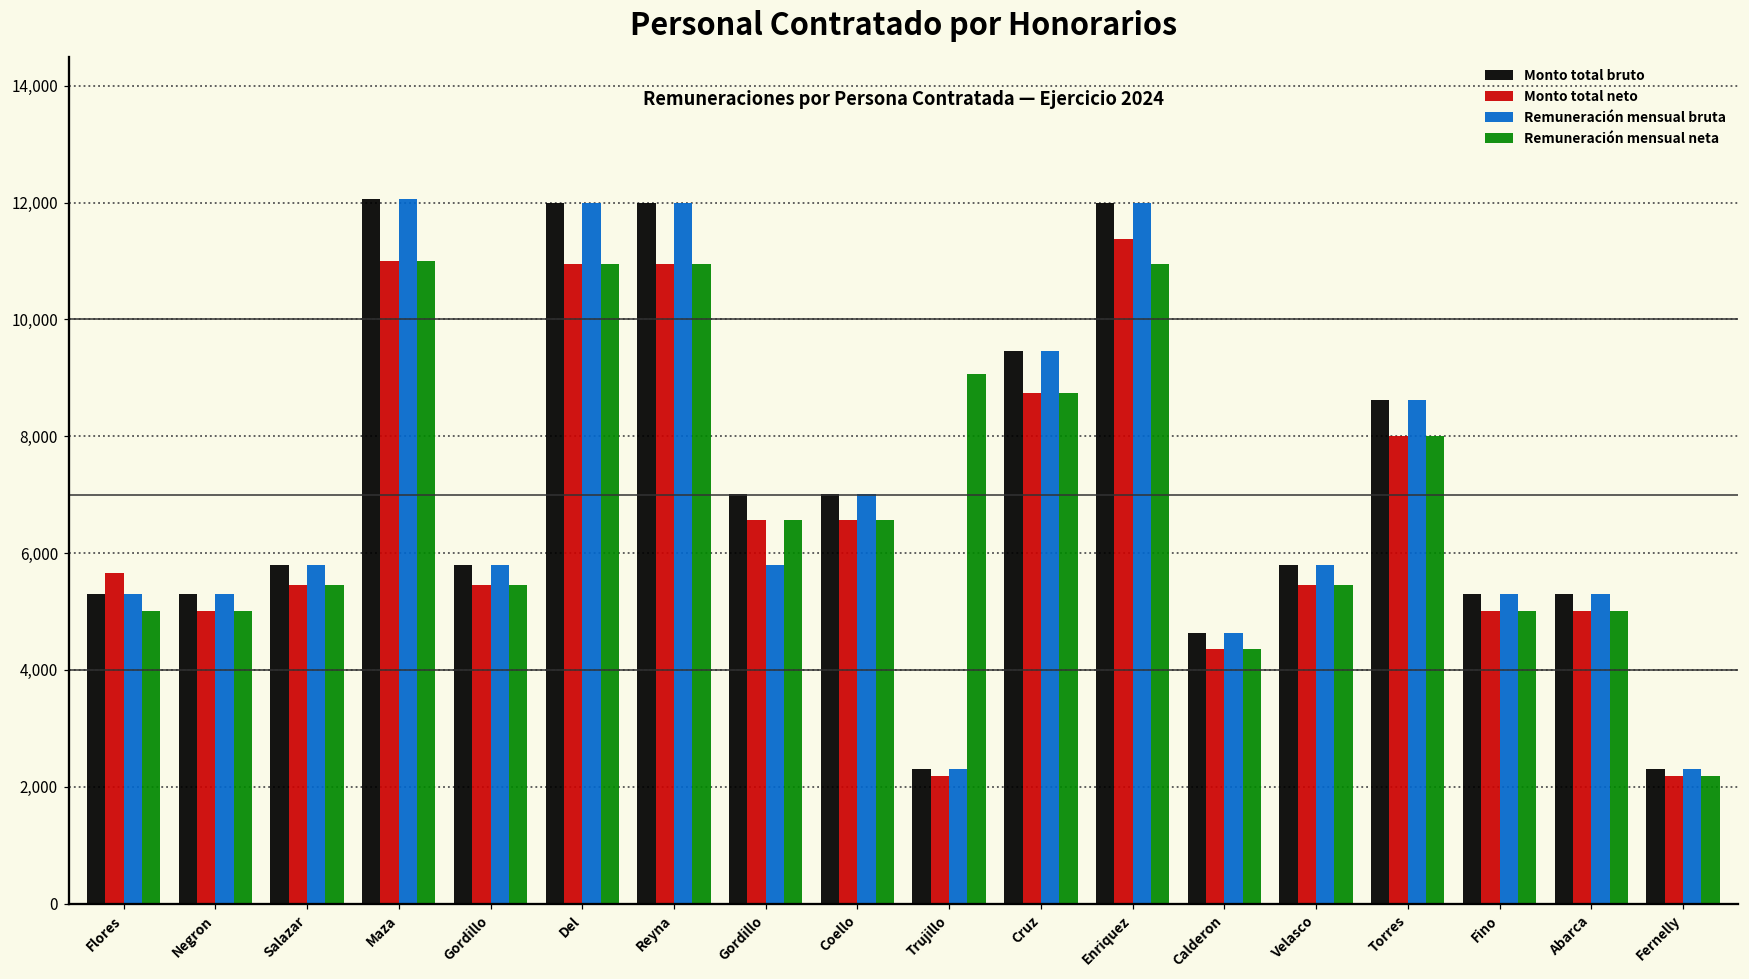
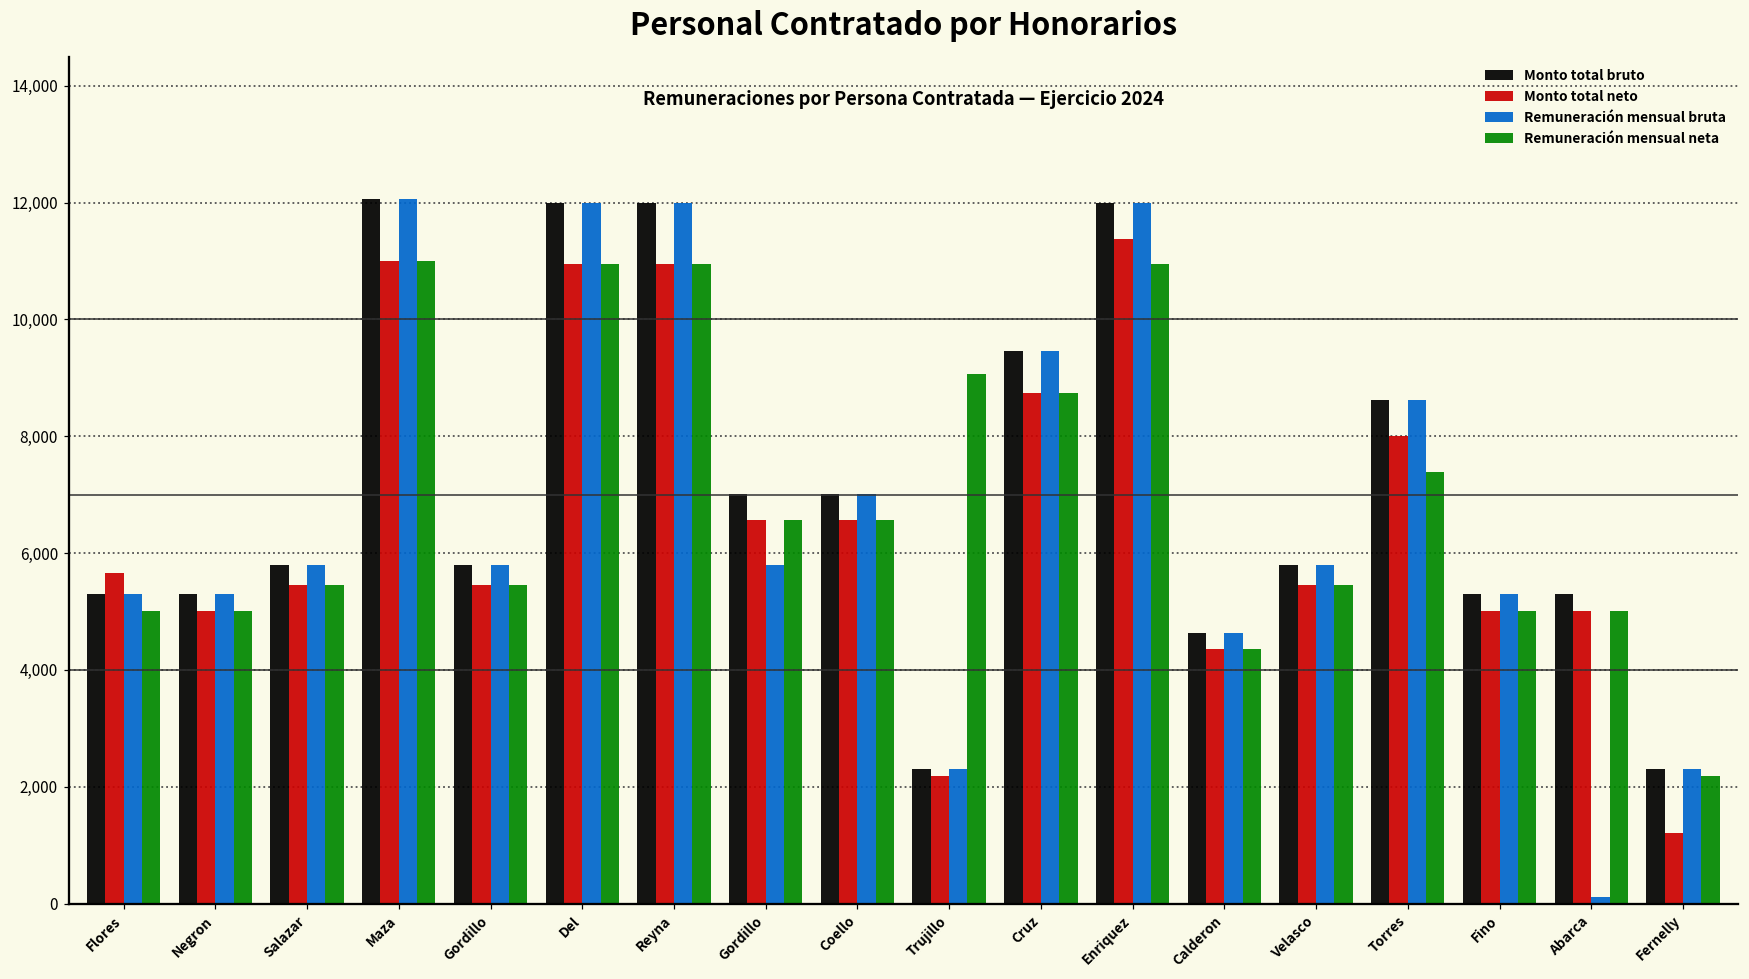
  {
    "Monto total bruto": {
      "Flores": "5,300",
      "Negron": "5,300",
      "Salazar": "5,800",
      "Maza": "12,100",
      "Del": "12,000",
      "Reyna": "12,000",
      "Coello": "7,000",
      "Trujillo": "2,300",
      "Cruz": "9,500",
      "Enriquez": "12,000",
      "Calderon": "4,600",
      "Velasco": "5,800",
      "Torres": "8,600",
      "Fino": "5,300",
      "Abarca": "5,300",
      "Fernelly": "2,300"
    },
    "Monto total neto": {
      "Flores": "5,700",
      "Negron": "5,000",
      "Salazar": "5,500",
      "Maza": "11,000",
      "Del": "11,000",
      "Reyna": "11,000",
      "Coello": "6,600",
      "Trujillo": "2,200",
      "Cruz": "8,700",
      "Enriquez": "11,400",
      "Calderon": "4,400",
      "Velasco": "5,500",
      "Torres": "8,000",
      "Fino": "5,000",
      "Abarca": "5,000",
-     "Fernelly": "2,200"
+     "Fernelly": "1,200"
    },
    "Remuneración mensual bruta": {
      "Flores": "5,300",
      "Negron": "5,300",
      "Salazar": "5,800",
      "Maza": "12,100",
      "Del": "12,000",
      "Reyna": "12,000",
      "Coello": "7,000",
      "Trujillo": "2,300",
      "Cruz": "9,500",
      "Enriquez": "12,000",
      "Calderon": "4,600",
      "Velasco": "5,800",
      "Torres": "8,600",
      "Fino": "5,300",
-     "Abarca": "5,300",
+     "Abarca": "100",
      "Fernelly": "2,300"
    },
    "Remuneración mensual neta": {
      "Flores": "5,000",
      "Negron": "5,000",
      "Salazar": "5,500",
      "Maza": "11,000",
      "Del": "11,000",
      "Reyna": "11,000",
      "Coello": "6,600",
      "Trujillo": "9,100",
      "Cruz": "8,700",
      "Enriquez": "11,000",
      "Calderon": "4,400",
      "Velasco": "5,500",
-     "Torres": "8,000",
+     "Torres": "7,400",
      "Fino": "5,000",
      "Abarca": "5,000",
      "Fernelly": "2,200"
    }
  }
